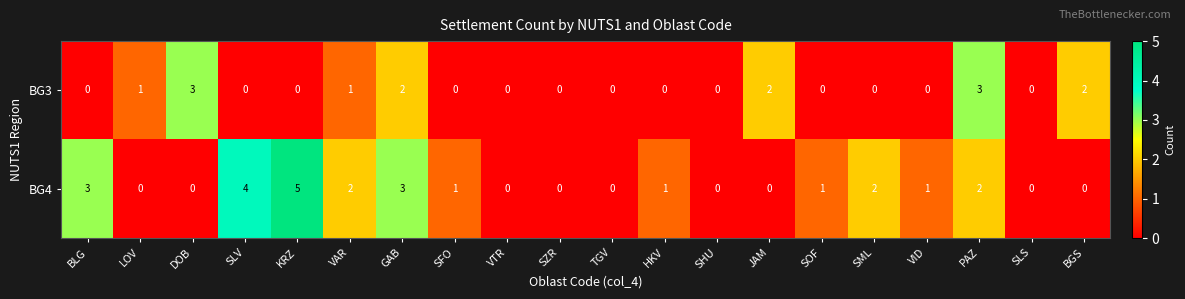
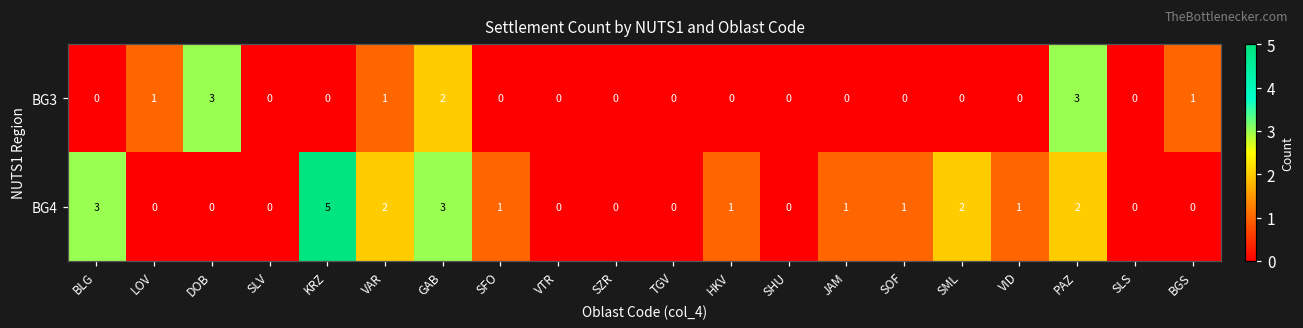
  {
    "BG3": {
      "BLG": 0,
      "LOV": 1,
      "DOB": 3,
      "SLV": 0,
      "KRZ": 0,
      "VAR": 1,
      "GAB": 2,
      "SFO": 0,
      "VTR": 0,
      "SZR": 0,
      "TGV": 0,
      "HKV": 0,
      "SHU": 0,
-     "JAM": 2,
+     "JAM": 0,
      "SOF": 0,
      "SML": 0,
      "VID": 0,
      "PAZ": 3,
      "SLS": 0,
-     "BGS": 2
+     "BGS": 1
    },
    "BG4": {
      "BLG": 3,
      "LOV": 0,
      "DOB": 0,
-     "SLV": 4,
+     "SLV": 0,
      "KRZ": 5,
      "VAR": 2,
      "GAB": 3,
      "SFO": 1,
      "VTR": 0,
      "SZR": 0,
      "TGV": 0,
      "HKV": 1,
      "SHU": 0,
-     "JAM": 0,
+     "JAM": 1,
      "SOF": 1,
      "SML": 2,
      "VID": 1,
      "PAZ": 2,
      "SLS": 0,
      "BGS": 0
    }
  }
